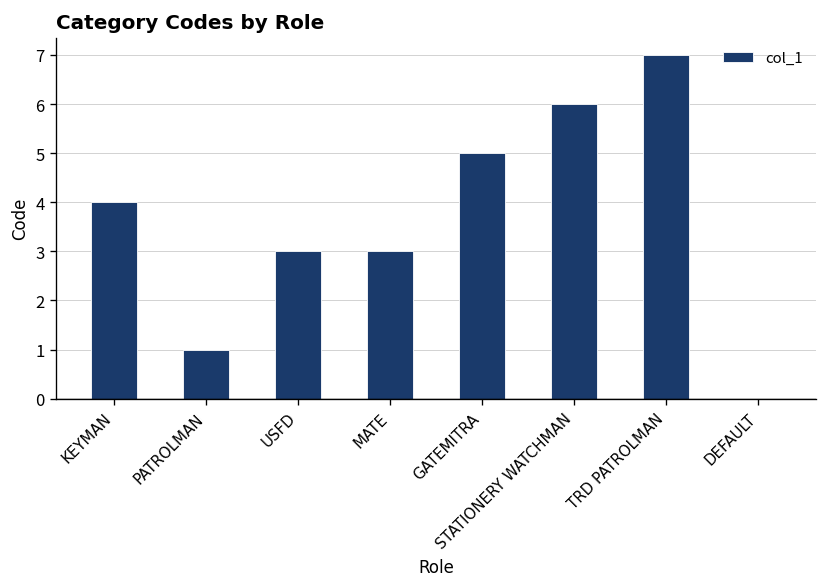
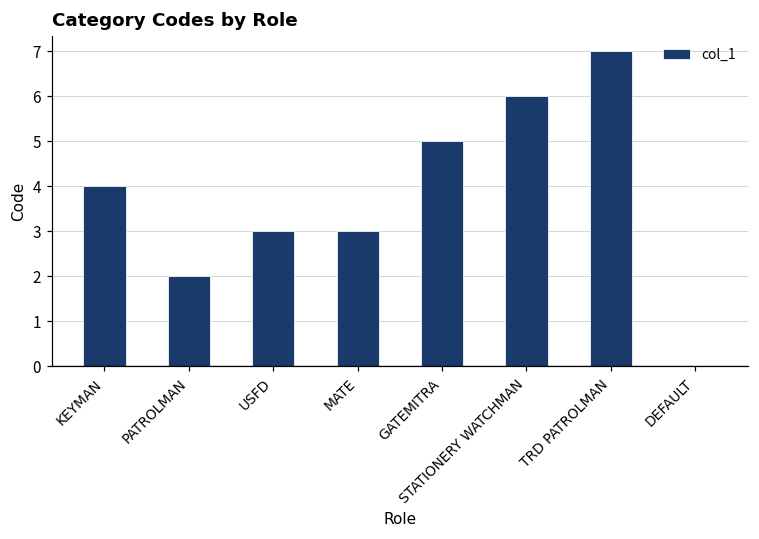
  {
    "KEYMAN": 4,
-   "PATROLMAN": 1,
+   "PATROLMAN": 2,
    "USFD": 3,
    "MATE": 3,
    "GATEMITRA": 5,
    "STATIONERY WATCHMAN": 6,
    "TRD PATROLMAN": 7,
    "DEFAULT": 0
  }
